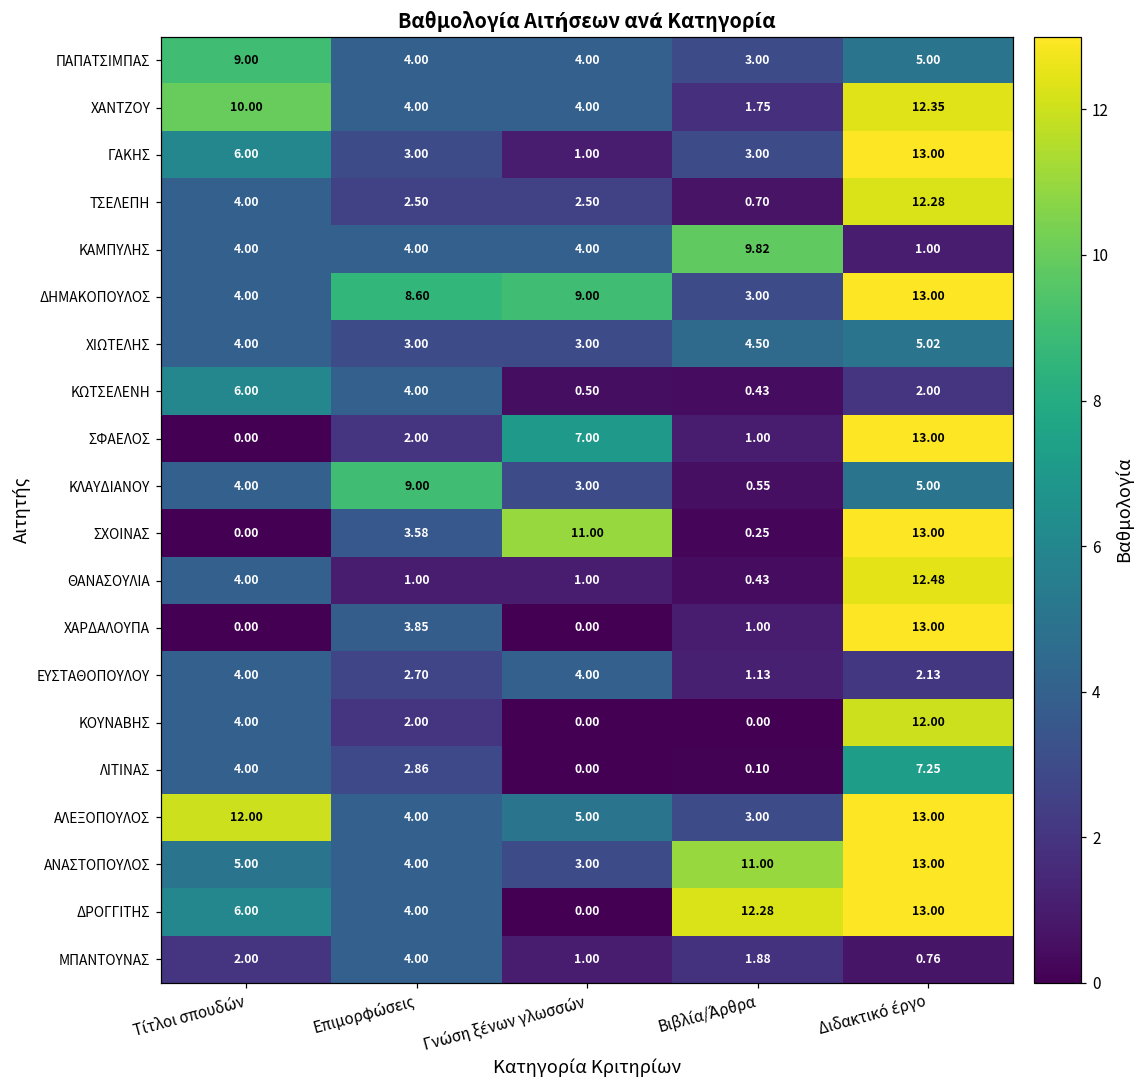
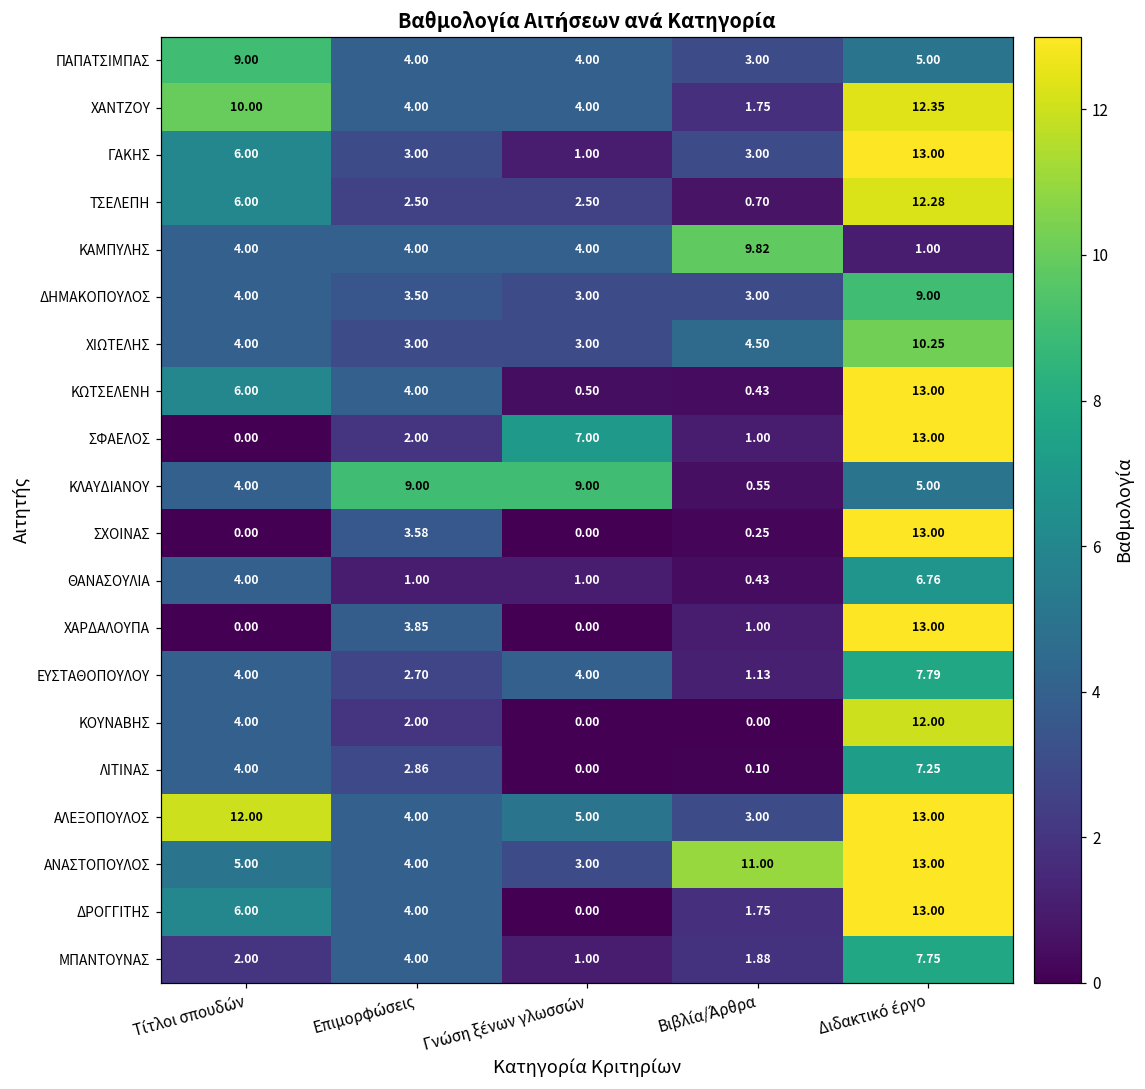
  {
    "ΠΑΠΑΤΣΙΜΠΑΣ": {
      "Τίτλοι σπουδών": 9.00,
      "Επιμορφώσεις": 4.00,
      "Γνώση ξένων γλωσσών": 4.00,
      "Βιβλία/Άρθρα": 3.00,
      "Διδακτικό έργο": 5.00
    },
    "ΧΑΝΤΖΟΥ": {
      "Τίτλοι σπουδών": 10.00,
      "Επιμορφώσεις": 4.00,
      "Γνώση ξένων γλωσσών": 4.00,
      "Βιβλία/Άρθρα": 1.75,
      "Διδακτικό έργο": 12.35
    },
    "ΓΑΚΗΣ": {
      "Τίτλοι σπουδών": 6.00,
      "Επιμορφώσεις": 3.00,
      "Γνώση ξένων γλωσσών": 1.00,
      "Βιβλία/Άρθρα": 3.00,
      "Διδακτικό έργο": 13.00
    },
    "ΤΣΕΛΕΠΗ": {
-     "Τίτλοι σπουδών": 4.00,
+     "Τίτλοι σπουδών": 6.00,
      "Επιμορφώσεις": 2.50,
      "Γνώση ξένων γλωσσών": 2.50,
      "Βιβλία/Άρθρα": 0.70,
      "Διδακτικό έργο": 12.28
    },
    "ΚΑΜΠΥΛΗΣ": {
      "Τίτλοι σπουδών": 4.00,
      "Επιμορφώσεις": 4.00,
      "Γνώση ξένων γλωσσών": 4.00,
      "Βιβλία/Άρθρα": 9.82,
      "Διδακτικό έργο": 1.00
    },
    "ΔΗΜΑΚΟΠΟΥΛΟΣ": {
      "Τίτλοι σπουδών": 4.00,
-     "Επιμορφώσεις": 8.60,
-     "Γνώση ξένων γλωσσών": 9.00,
+     "Επιμορφώσεις": 3.50,
+     "Γνώση ξένων γλωσσών": 3.00,
      "Βιβλία/Άρθρα": 3.00,
-     "Διδακτικό έργο": 13.00
+     "Διδακτικό έργο": 9.00
    },
    "ΧΙΩΤΕΛΗΣ": {
      "Τίτλοι σπουδών": 4.00,
      "Επιμορφώσεις": 3.00,
      "Γνώση ξένων γλωσσών": 3.00,
      "Βιβλία/Άρθρα": 4.50,
-     "Διδακτικό έργο": 5.02
+     "Διδακτικό έργο": 10.25
    },
    "ΚΩΤΣΕΛΕΝΗ": {
      "Τίτλοι σπουδών": 6.00,
      "Επιμορφώσεις": 4.00,
      "Γνώση ξένων γλωσσών": 0.50,
      "Βιβλία/Άρθρα": 0.43,
-     "Διδακτικό έργο": 2.00
+     "Διδακτικό έργο": 13.00
    },
    "ΣΦΑΕΛΟΣ": {
      "Τίτλοι σπουδών": 0.00,
      "Επιμορφώσεις": 2.00,
      "Γνώση ξένων γλωσσών": 7.00,
      "Βιβλία/Άρθρα": 1.00,
      "Διδακτικό έργο": 13.00
    },
    "ΚΛΑΥΔΙΑΝΟΥ": {
      "Τίτλοι σπουδών": 4.00,
      "Επιμορφώσεις": 9.00,
-     "Γνώση ξένων γλωσσών": 3.00,
+     "Γνώση ξένων γλωσσών": 9.00,
      "Βιβλία/Άρθρα": 0.55,
      "Διδακτικό έργο": 5.00
    },
    "ΣΧΟΙΝΑΣ": {
      "Τίτλοι σπουδών": 0.00,
      "Επιμορφώσεις": 3.58,
-     "Γνώση ξένων γλωσσών": 11.00,
+     "Γνώση ξένων γλωσσών": 0.00,
      "Βιβλία/Άρθρα": 0.25,
      "Διδακτικό έργο": 13.00
    },
    "ΘΑΝΑΣΟΥΛΙΑ": {
      "Τίτλοι σπουδών": 4.00,
      "Επιμορφώσεις": 1.00,
      "Γνώση ξένων γλωσσών": 1.00,
      "Βιβλία/Άρθρα": 0.43,
-     "Διδακτικό έργο": 12.48
+     "Διδακτικό έργο": 6.76
    },
    "ΧΑΡΔΑΛΟΥΠΑ": {
      "Τίτλοι σπουδών": 0.00,
      "Επιμορφώσεις": 3.85,
      "Γνώση ξένων γλωσσών": 0.00,
      "Βιβλία/Άρθρα": 1.00,
      "Διδακτικό έργο": 13.00
    },
    "ΕΥΣΤΑΘΟΠΟΥΛΟΥ": {
      "Τίτλοι σπουδών": 4.00,
      "Επιμορφώσεις": 2.70,
      "Γνώση ξένων γλωσσών": 4.00,
      "Βιβλία/Άρθρα": 1.13,
-     "Διδακτικό έργο": 2.13
+     "Διδακτικό έργο": 7.79
    },
    "ΚΟΥΝΑΒΗΣ": {
      "Τίτλοι σπουδών": 4.00,
      "Επιμορφώσεις": 2.00,
      "Γνώση ξένων γλωσσών": 0.00,
      "Βιβλία/Άρθρα": 0.00,
      "Διδακτικό έργο": 12.00
    },
    "ΛΙΤΙΝΑΣ": {
      "Τίτλοι σπουδών": 4.00,
      "Επιμορφώσεις": 2.86,
      "Γνώση ξένων γλωσσών": 0.00,
      "Βιβλία/Άρθρα": 0.10,
      "Διδακτικό έργο": 7.25
    },
    "ΑΛΕΞΟΠΟΥΛΟΣ": {
      "Τίτλοι σπουδών": 12.00,
      "Επιμορφώσεις": 4.00,
      "Γνώση ξένων γλωσσών": 5.00,
      "Βιβλία/Άρθρα": 3.00,
      "Διδακτικό έργο": 13.00
    },
    "ΑΝΑΣΤΟΠΟΥΛΟΣ": {
      "Τίτλοι σπουδών": 5.00,
      "Επιμορφώσεις": 4.00,
      "Γνώση ξένων γλωσσών": 3.00,
      "Βιβλία/Άρθρα": 11.00,
      "Διδακτικό έργο": 13.00
    },
    "ΔΡΟΓΓΙΤΗΣ": {
      "Τίτλοι σπουδών": 6.00,
      "Επιμορφώσεις": 4.00,
      "Γνώση ξένων γλωσσών": 0.00,
-     "Βιβλία/Άρθρα": 12.28,
+     "Βιβλία/Άρθρα": 1.75,
      "Διδακτικό έργο": 13.00
    },
    "ΜΠΑΝΤΟΥΝΑΣ": {
      "Τίτλοι σπουδών": 2.00,
      "Επιμορφώσεις": 4.00,
      "Γνώση ξένων γλωσσών": 1.00,
      "Βιβλία/Άρθρα": 1.88,
-     "Διδακτικό έργο": 0.76
+     "Διδακτικό έργο": 7.75
    }
  }
